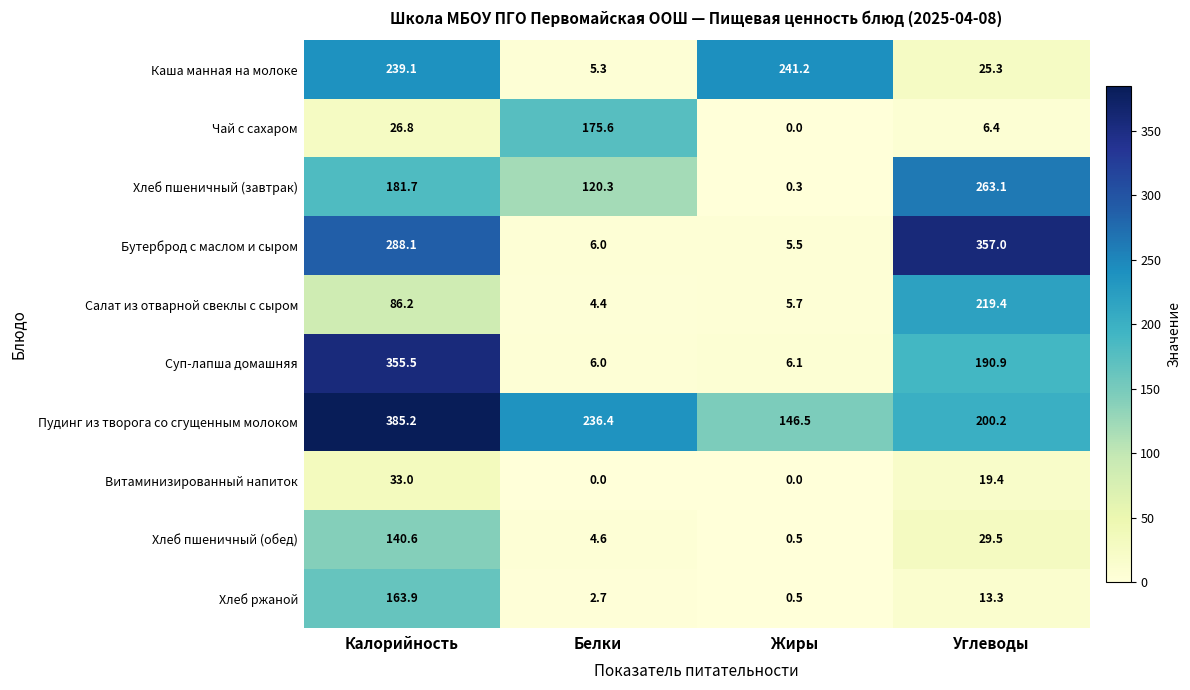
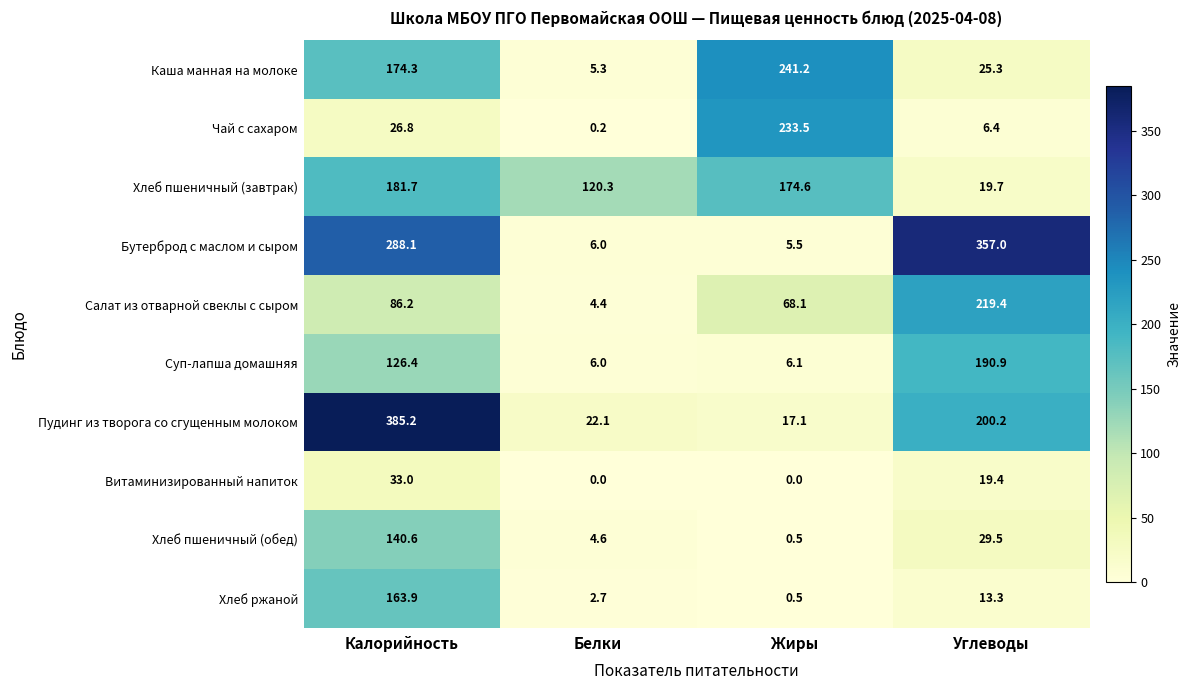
  {
    "Каша манная на молоке": {
-     "Калорийность": 239.1,
+     "Калорийность": 174.3,
      "Белки": 5.3,
      "Жиры": 241.2,
      "Углеводы": 25.3
    },
    "Чай с сахаром": {
      "Калорийность": 26.8,
-     "Белки": 175.6,
-     "Жиры": 0.0,
+     "Белки": 0.2,
+     "Жиры": 233.5,
      "Углеводы": 6.4
    },
    "Хлеб пшеничный (завтрак)": {
      "Калорийность": 181.7,
      "Белки": 120.3,
-     "Жиры": 0.3,
-     "Углеводы": 263.1
+     "Жиры": 174.6,
+     "Углеводы": 19.7
    },
    "Бутерброд с маслом и сыром": {
      "Калорийность": 288.1,
      "Белки": 6.0,
      "Жиры": 5.5,
      "Углеводы": 357.0
    },
    "Салат из отварной свеклы с сыром": {
      "Калорийность": 86.2,
      "Белки": 4.4,
-     "Жиры": 5.7,
+     "Жиры": 68.1,
      "Углеводы": 219.4
    },
    "Суп-лапша домашняя": {
-     "Калорийность": 355.5,
+     "Калорийность": 126.4,
      "Белки": 6.0,
      "Жиры": 6.1,
      "Углеводы": 190.9
    },
    "Пудинг из творога со сгущенным молоком": {
      "Калорийность": 385.2,
-     "Белки": 236.4,
-     "Жиры": 146.5,
+     "Белки": 22.1,
+     "Жиры": 17.1,
      "Углеводы": 200.2
    },
    "Витаминизированный напиток": {
      "Калорийность": 33.0,
      "Белки": 0.0,
      "Жиры": 0.0,
      "Углеводы": 19.4
    },
    "Хлеб пшеничный (обед)": {
      "Калорийность": 140.6,
      "Белки": 4.6,
      "Жиры": 0.5,
      "Углеводы": 29.5
    },
    "Хлеб ржаной": {
      "Калорийность": 163.9,
      "Белки": 2.7,
      "Жиры": 0.5,
      "Углеводы": 13.3
    }
  }
